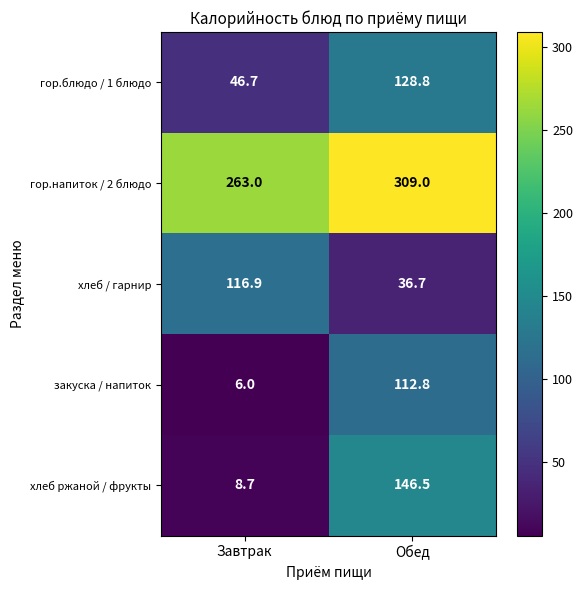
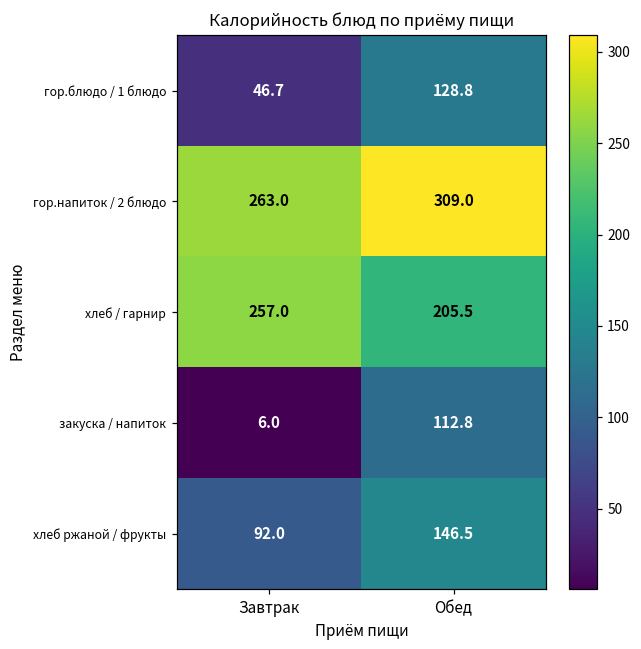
  {
    "гор.блюдо / 1 блюдо": {
      "Завтрак": 46.7,
      "Обед": 128.8
    },
    "гор.напиток / 2 блюдо": {
      "Завтрак": 263.0,
      "Обед": 309.0
    },
    "хлеб / гарнир": {
-     "Завтрак": 116.9,
-     "Обед": 36.7
+     "Завтрак": 257.0,
+     "Обед": 205.5
    },
    "закуска / напиток": {
      "Завтрак": 6.0,
      "Обед": 112.8
    },
    "хлеб ржаной / фрукты": {
-     "Завтрак": 8.7,
+     "Завтрак": 92.0,
      "Обед": 146.5
    }
  }
